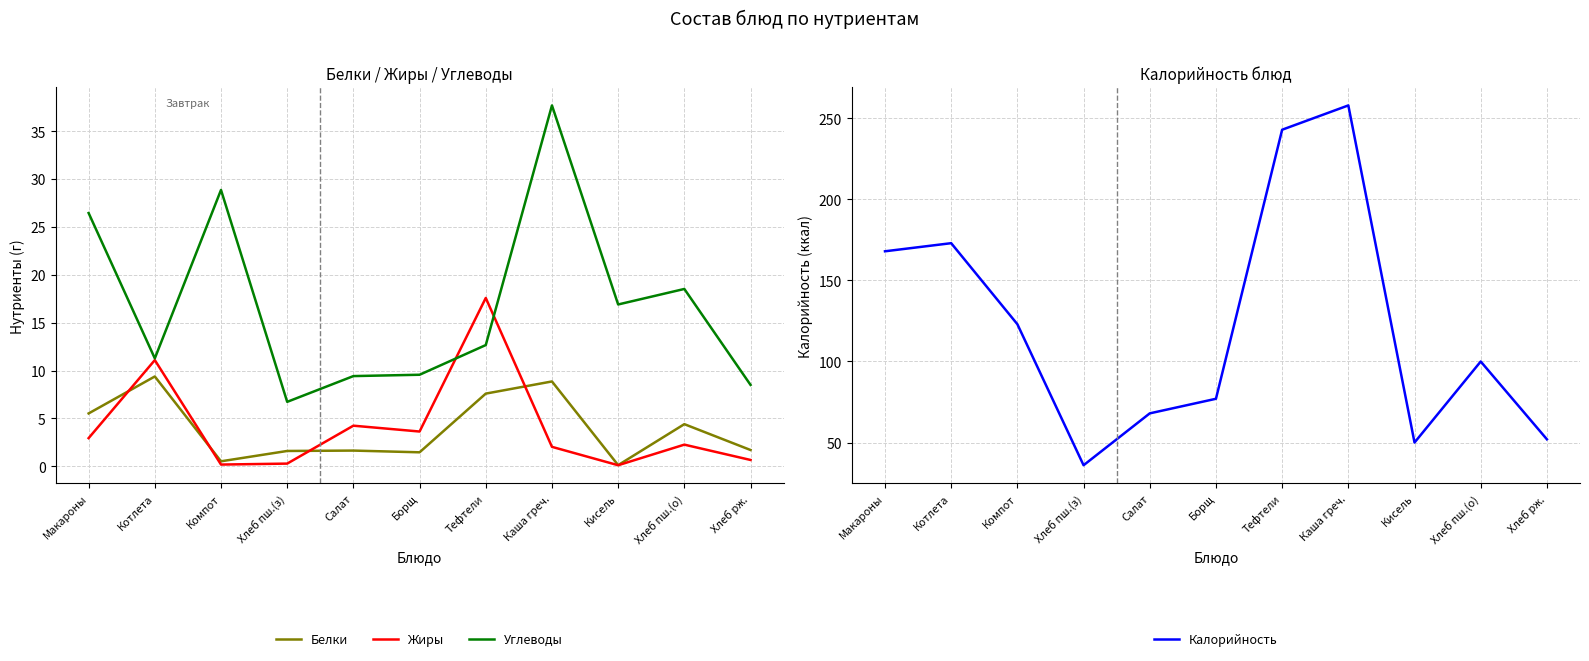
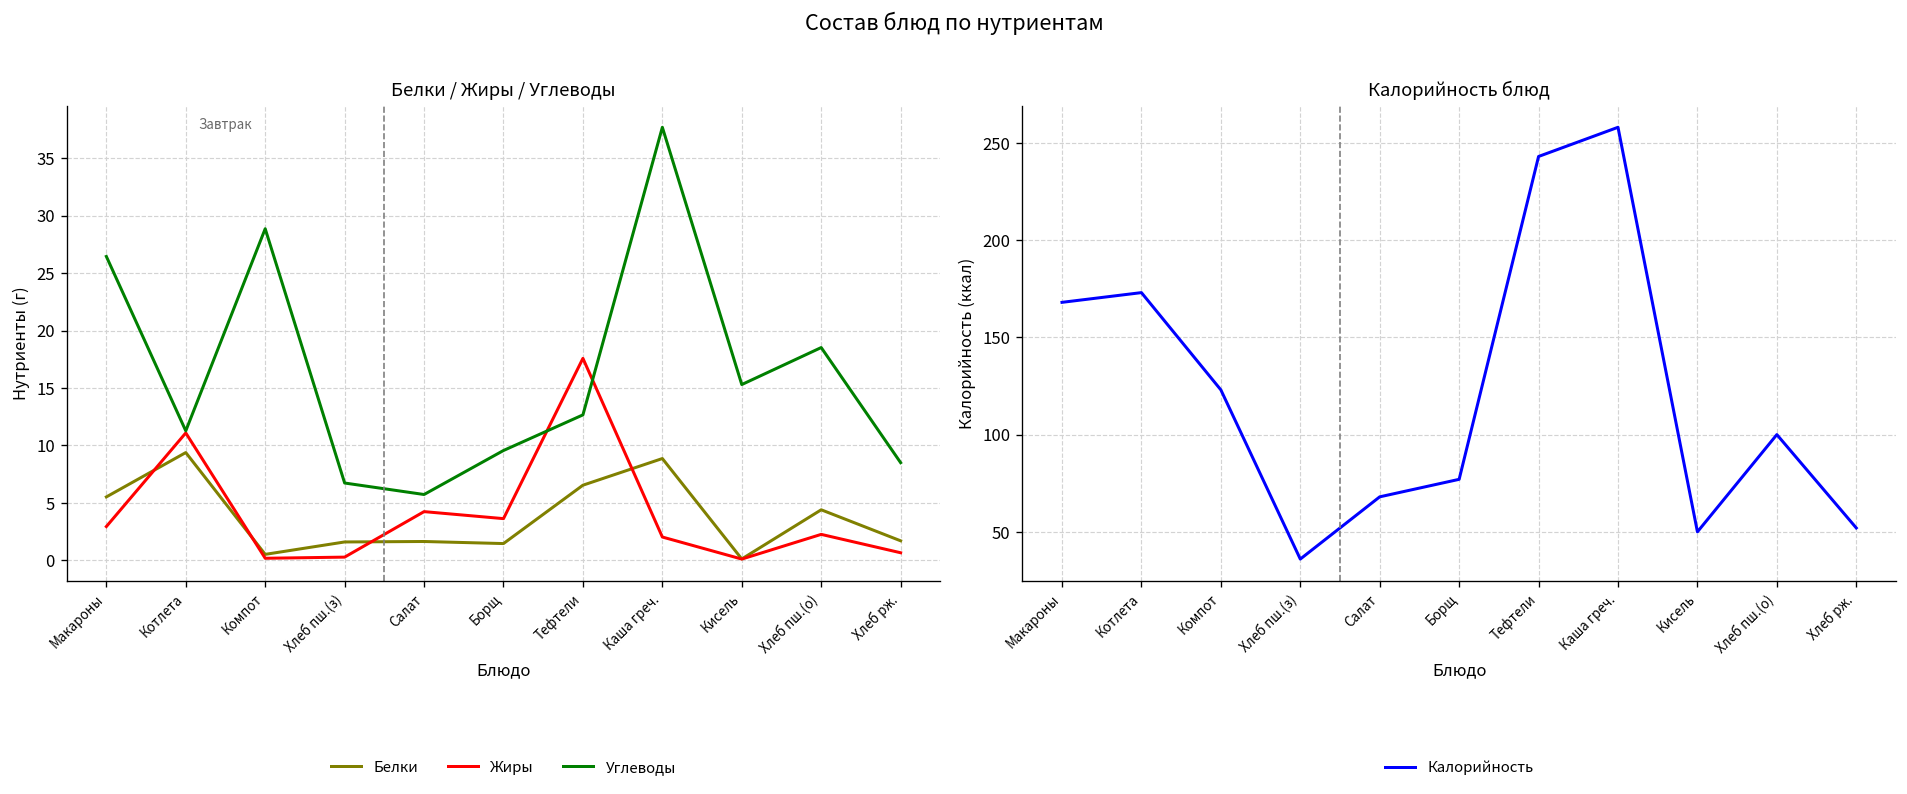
  {
    "Белки / Жиры / Углеводы": {
      "Белки": {
        "Макароны": 6,
        "Котлета": 9,
        "Компот": 1,
        "Хлеб пш.(з)": 2,
        "Салат": 2,
        "Борщ": 1,
-       "Тефтели": 8,
+       "Тефтели": 7,
        "Каша греч.": 9,
        "Хлеб пш.(о)": 4,
        "Хлеб рж.": 2
      },
      "Жиры": {
        "Макароны": 3,
        "Компот": 0,
        "Хлеб пш.(з)": 0,
        "Салат": 4,
        "Борщ": 4,
        "Тефтели": 18,
        "Каша греч.": 2,
        "Хлеб пш.(о)": 2,
        "Хлеб рж.": 1
      },
      "Углеводы": {
        "Макароны": 26,
        "Компот": 29,
        "Хлеб пш.(з)": 7,
-       "Салат": 9,
+       "Салат": 6,
        "Борщ": 10,
        "Тефтели": 13,
        "Каша греч.": 38,
-       "Кисель": 17,
+       "Кисель": 15,
        "Хлеб пш.(о)": 19,
        "Хлеб рж.": 9
      }
    },
    "Калорийность блюд": {
      "Макароны": 168,
      "Котлета": 173,
      "Компот": 123,
      "Хлеб пш.(з)": 36,
      "Салат": 68,
      "Борщ": 77,
      "Тефтели": 243,
      "Каша греч.": 258,
      "Кисель": 50,
      "Хлеб пш.(о)": 100,
      "Хлеб рж.": 52
    }
  }
